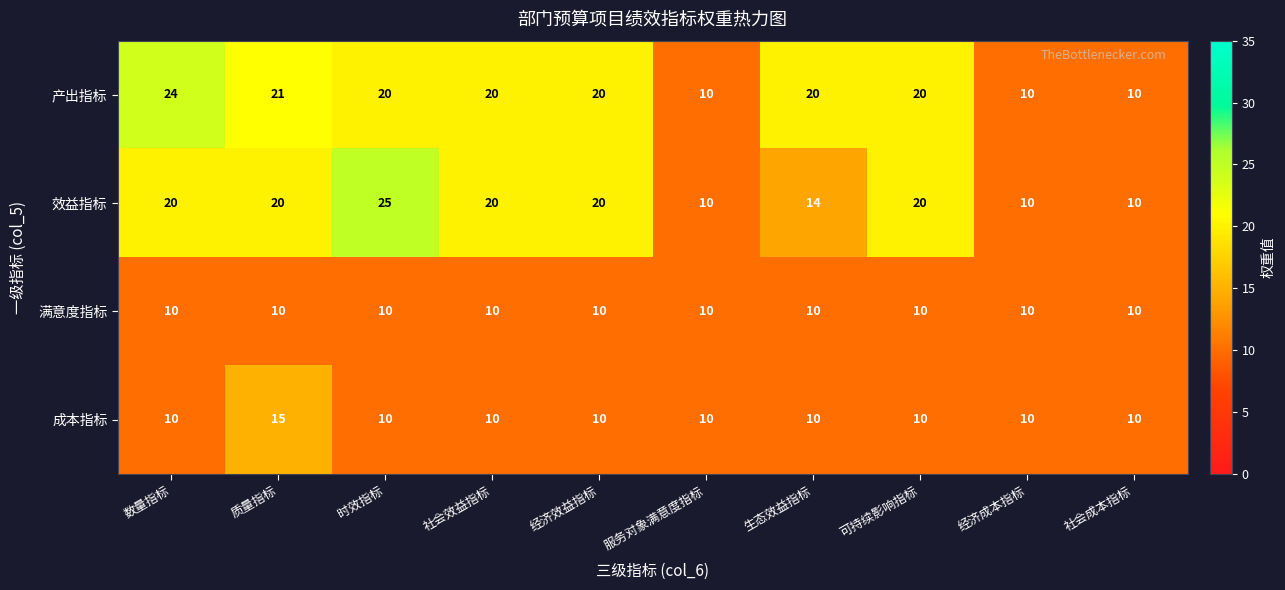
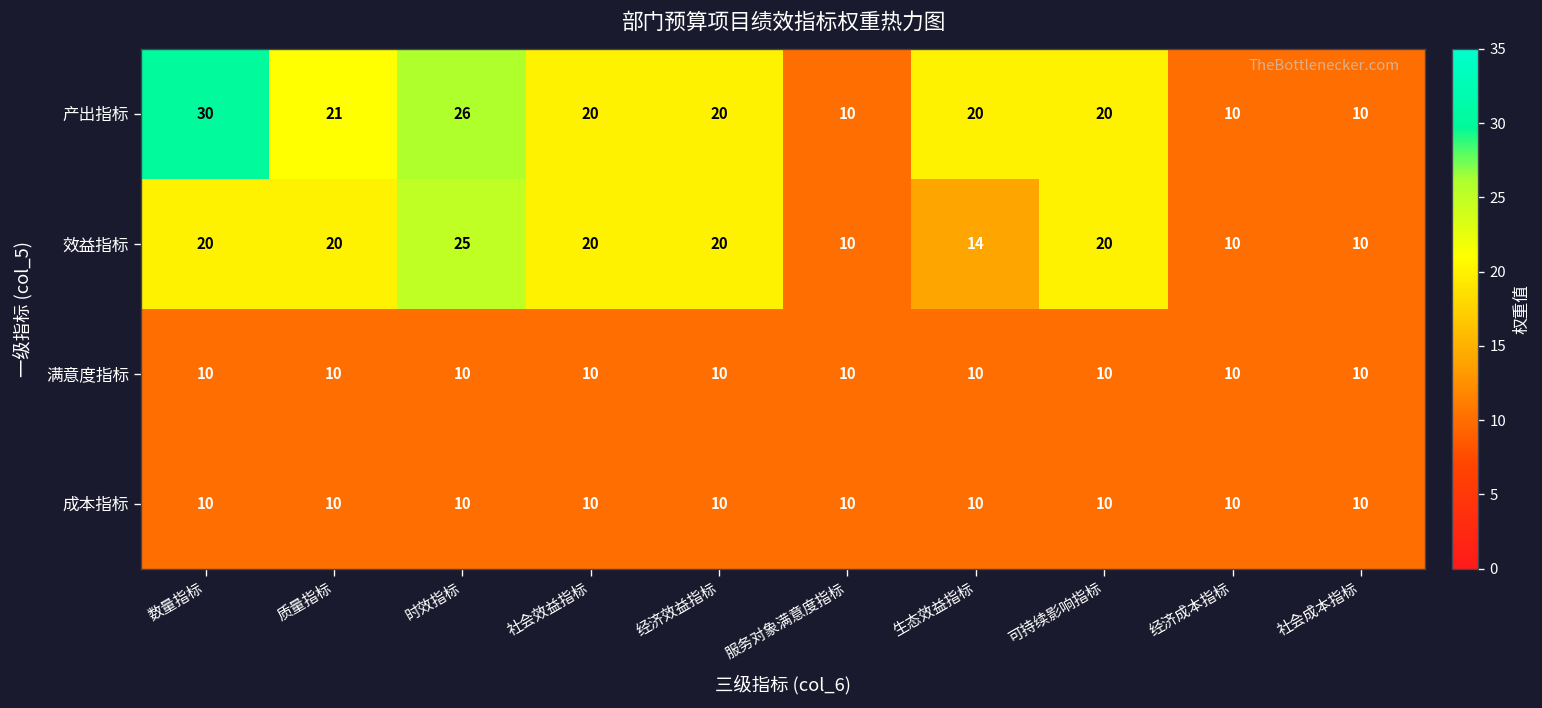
  {
    "产出指标": {
-     "数量指标": 24,
+     "数量指标": 30,
      "质量指标": 21,
-     "时效指标": 20,
+     "时效指标": 26,
      "社会效益指标": 20,
      "经济效益指标": 20,
      "服务对象满意度指标": 10,
      "生态效益指标": 20,
      "可持续影响指标": 20,
      "经济成本指标": 10
    },
    "效益指标": {
      "数量指标": 20,
      "质量指标": 20,
      "时效指标": 25,
      "社会效益指标": 20,
      "经济效益指标": 20,
      "服务对象满意度指标": 10,
      "生态效益指标": 14,
      "可持续影响指标": 20,
      "经济成本指标": 10,
      "社会成本指标": 10
    },
    "满意度指标": {
      "数量指标": 10,
      "质量指标": 10,
      "时效指标": 10,
      "社会效益指标": 10,
      "经济效益指标": 10,
      "服务对象满意度指标": 10,
      "生态效益指标": 10,
      "可持续影响指标": 10,
      "经济成本指标": 10,
      "社会成本指标": 10
    },
    "成本指标": {
      "数量指标": 10,
-     "质量指标": 15,
+     "质量指标": 10,
      "时效指标": 10,
      "社会效益指标": 10,
      "经济效益指标": 10,
      "服务对象满意度指标": 10,
      "生态效益指标": 10,
      "可持续影响指标": 10,
      "经济成本指标": 10,
      "社会成本指标": 10
    }
  }
